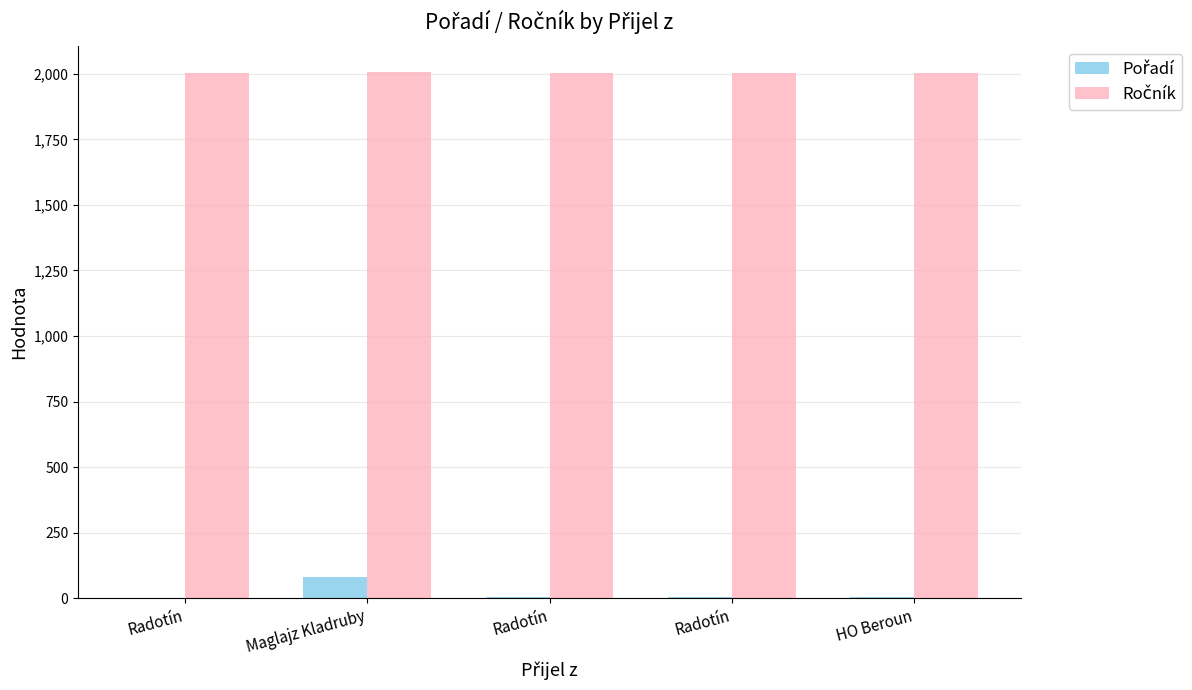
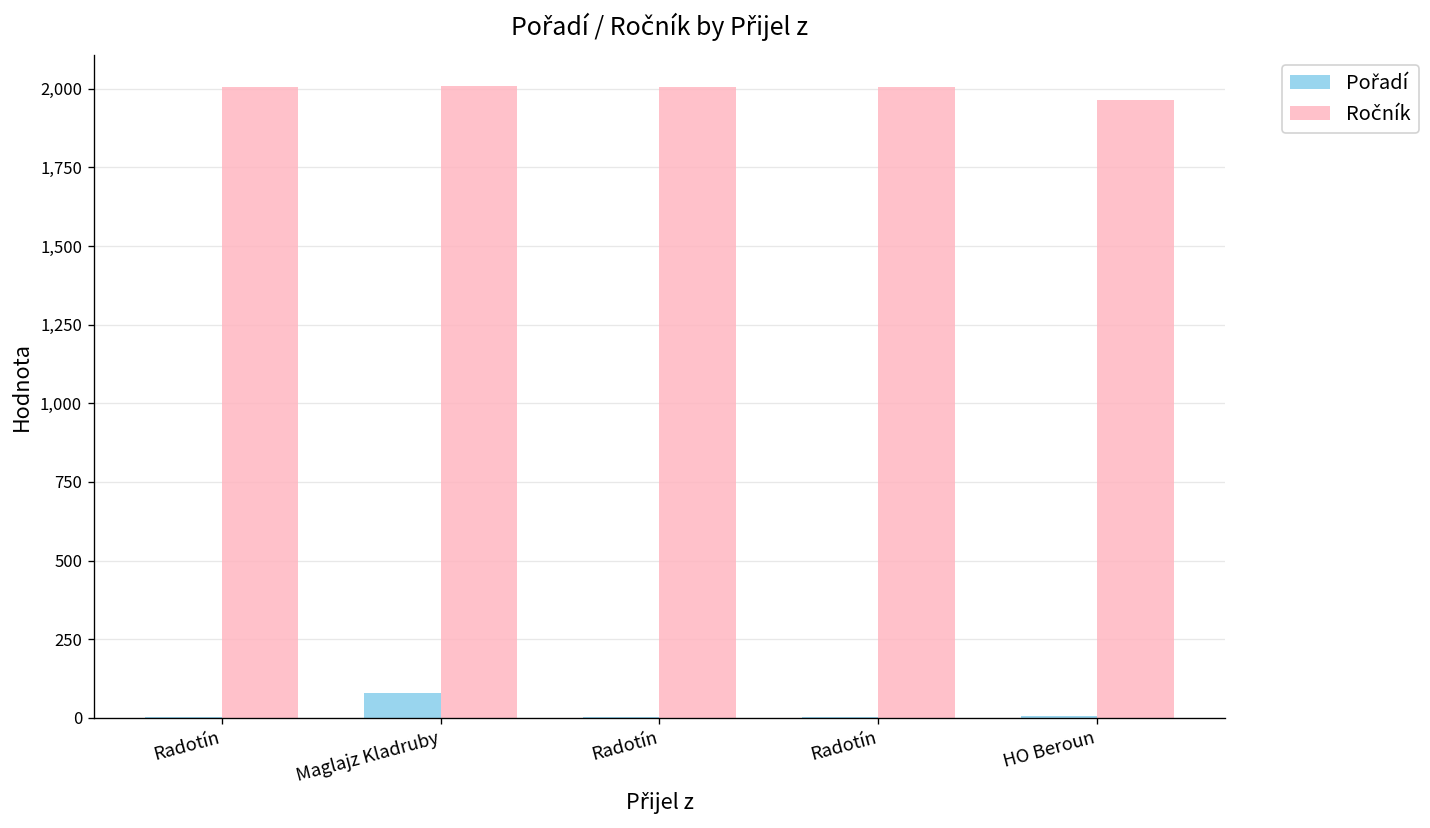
  {
    "Pořadí": {
      "Maglajz Kladruby": "80"
    },
    "Ročník": {
      "Maglajz Kladruby": "2,010",
-     "HO Beroun": "2,000"
+     "HO Beroun": "1,960"
    }
  }
